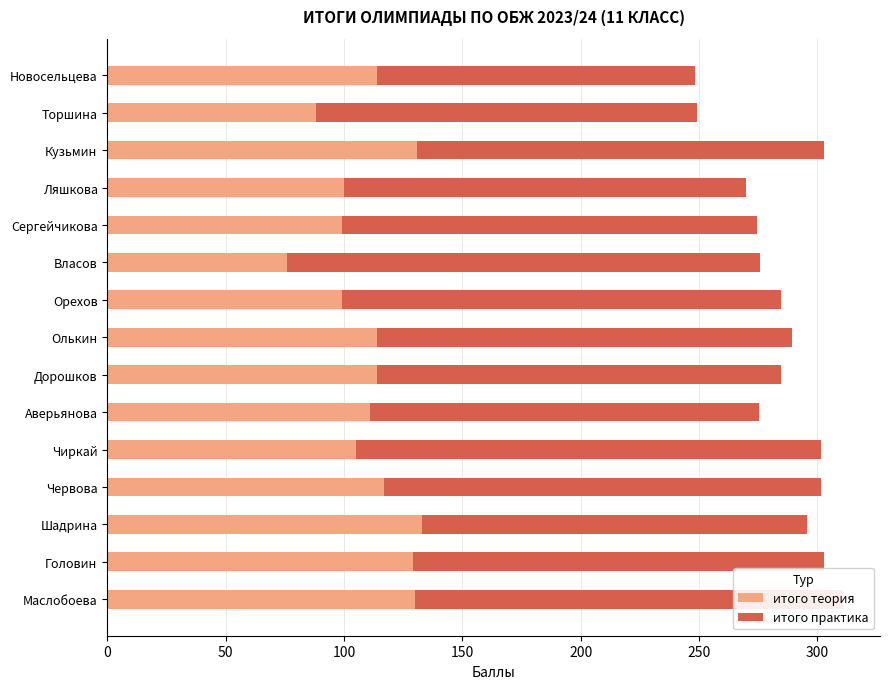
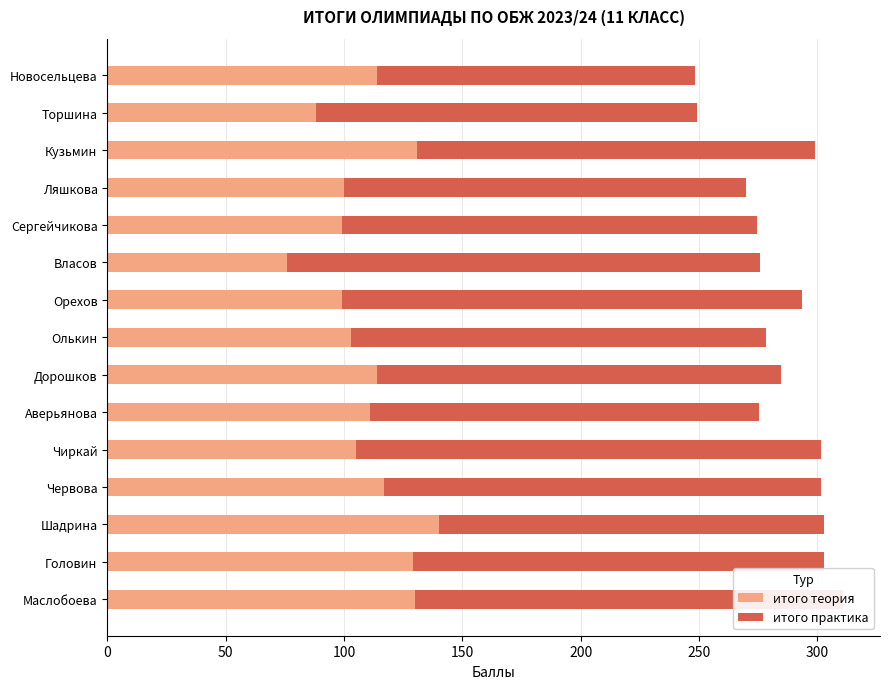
  {
    "итого теория": {
      "Новосельцева": 114,
      "Торшина": 88,
      "Кузьмин": 131,
      "Ляшкова": 100,
      "Сергейчикова": 99,
      "Власов": 76,
      "Орехов": 99,
-     "Олькин": 114,
+     "Олькин": 103,
      "Дорошков": 114,
      "Аверьянова": 111,
      "Чиркай": 105,
      "Червова": 117,
-     "Шадрина": 133,
+     "Шадрина": 140,
      "Головин": 129,
      "Маслобоева": 130
    },
    "итого практика": {
      "Новосельцева": 134,
      "Торшина": 161,
-     "Кузьмин": 172,
+     "Кузьмин": 168,
      "Ляшкова": 170,
      "Сергейчикова": 176,
      "Власов": 200,
-     "Орехов": 186,
+     "Орехов": 195,
      "Олькин": 175,
      "Дорошков": 171,
      "Аверьянова": 164,
      "Чиркай": 197,
      "Червова": 185,
      "Шадрина": 163,
      "Головин": 174
    }
  }
